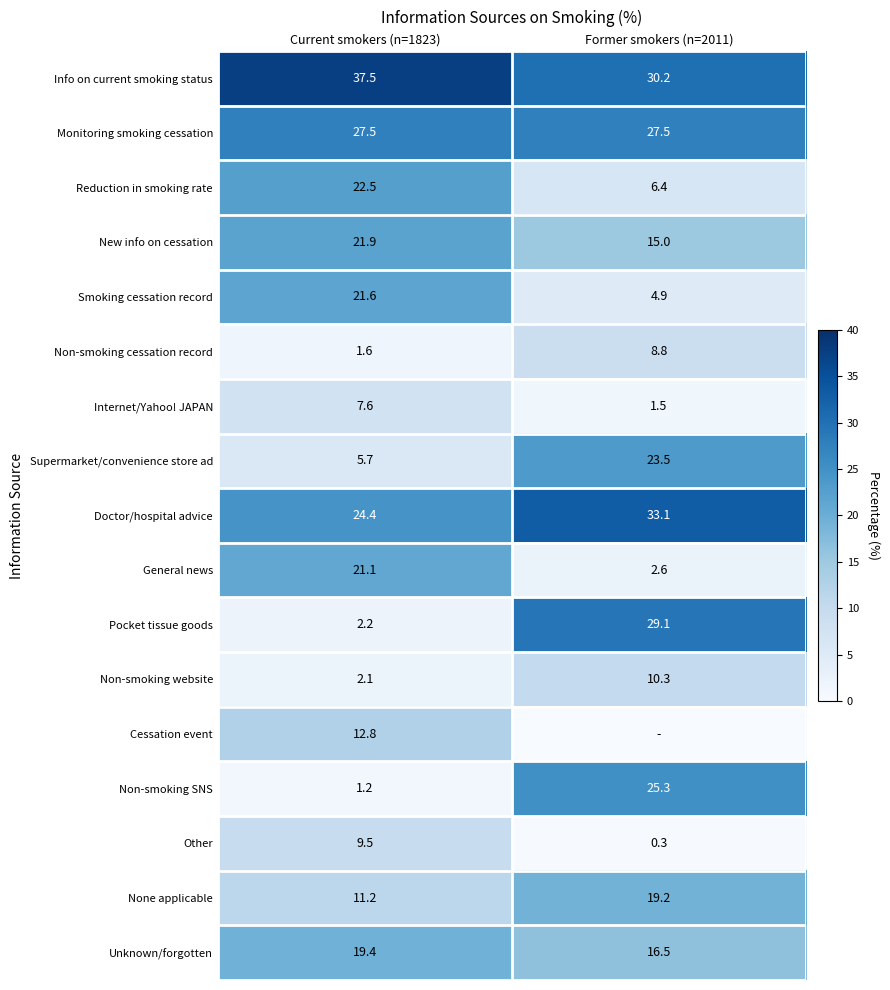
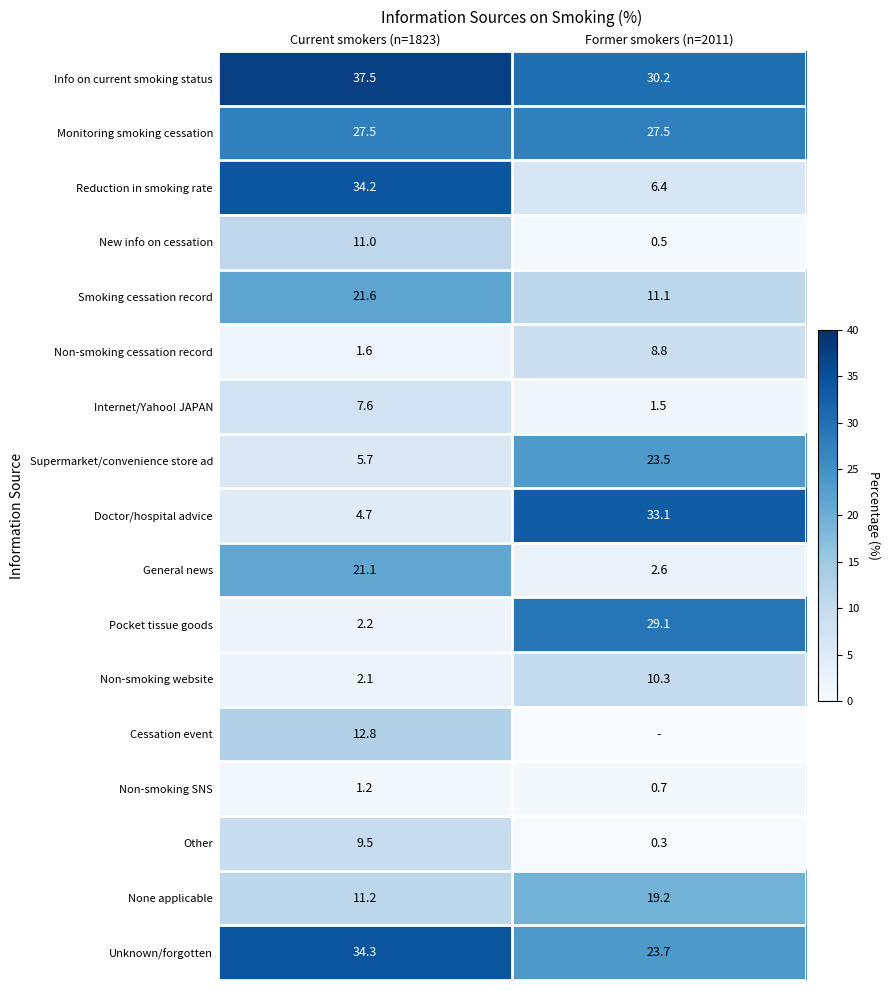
  {
    "Info on current smoking status": {
      "Current smokers (n=1823)": 37.5,
      "Former smokers (n=2011)": 30.2
    },
    "Monitoring smoking cessation": {
      "Current smokers (n=1823)": 27.5,
      "Former smokers (n=2011)": 27.5
    },
    "Reduction in smoking rate": {
-     "Current smokers (n=1823)": 22.5,
+     "Current smokers (n=1823)": 34.2,
      "Former smokers (n=2011)": 6.4
    },
    "New info on cessation": {
-     "Current smokers (n=1823)": 21.9,
-     "Former smokers (n=2011)": 15.0
+     "Current smokers (n=1823)": 11.0,
+     "Former smokers (n=2011)": 0.5
    },
    "Smoking cessation record": {
      "Current smokers (n=1823)": 21.6,
-     "Former smokers (n=2011)": 4.9
+     "Former smokers (n=2011)": 11.1
    },
    "Non-smoking cessation record": {
      "Current smokers (n=1823)": 1.6,
      "Former smokers (n=2011)": 8.8
    },
    "Internet/Yahoo! JAPAN": {
      "Current smokers (n=1823)": 7.6,
      "Former smokers (n=2011)": 1.5
    },
    "Supermarket/convenience store ad": {
      "Current smokers (n=1823)": 5.7,
      "Former smokers (n=2011)": 23.5
    },
    "Doctor/hospital advice": {
-     "Current smokers (n=1823)": 24.4,
+     "Current smokers (n=1823)": 4.7,
      "Former smokers (n=2011)": 33.1
    },
    "General news": {
      "Current smokers (n=1823)": 21.1,
      "Former smokers (n=2011)": 2.6
    },
    "Pocket tissue goods": {
      "Current smokers (n=1823)": 2.2,
      "Former smokers (n=2011)": 29.1
    },
    "Non-smoking website": {
      "Current smokers (n=1823)": 2.1,
      "Former smokers (n=2011)": 10.3
    },
    "Cessation event": {
      "Current smokers (n=1823)": 12.8
    },
    "Non-smoking SNS": {
      "Current smokers (n=1823)": 1.2,
-     "Former smokers (n=2011)": 25.3
+     "Former smokers (n=2011)": 0.7
    },
    "Other": {
      "Current smokers (n=1823)": 9.5,
      "Former smokers (n=2011)": 0.3
    },
    "None applicable": {
      "Current smokers (n=1823)": 11.2,
      "Former smokers (n=2011)": 19.2
    },
    "Unknown/forgotten": {
-     "Current smokers (n=1823)": 19.4,
-     "Former smokers (n=2011)": 16.5
+     "Current smokers (n=1823)": 34.3,
+     "Former smokers (n=2011)": 23.7
    }
  }
